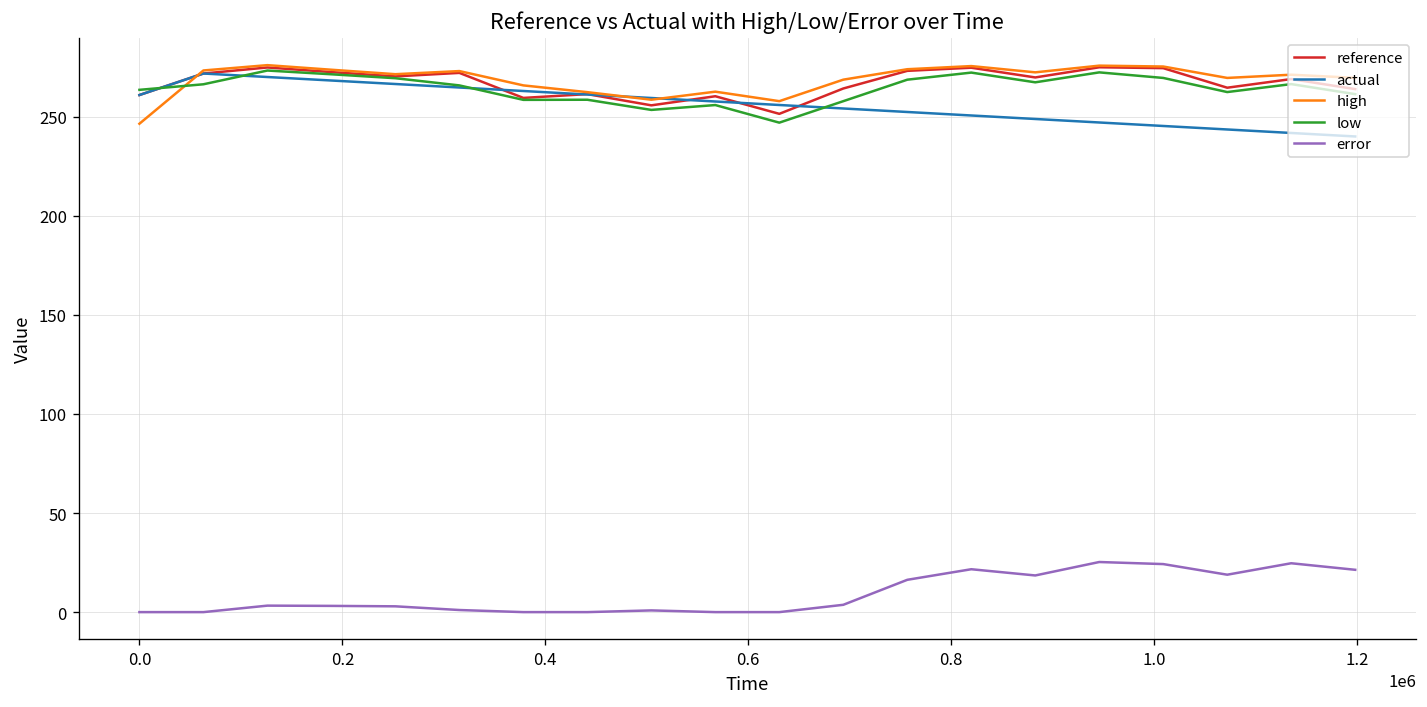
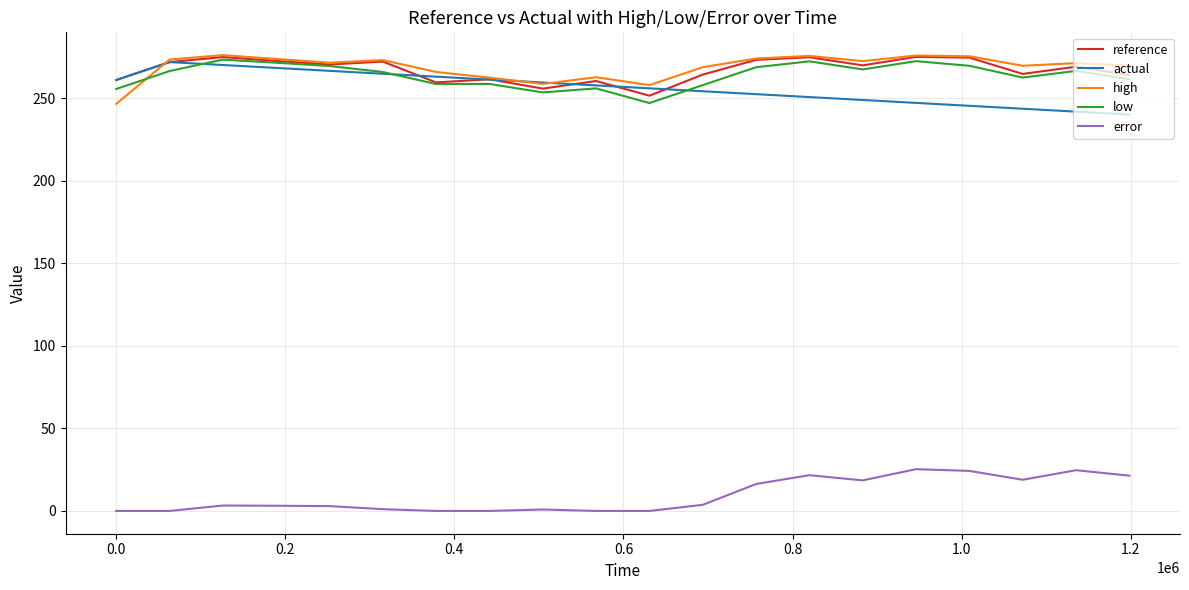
  {
    "high": {
      "0.0": 246
    },
    "low": {
-     "0.0": 264
+     "0.0": 256
    },
    "error": {
      "0.0": 0
    }
  }
